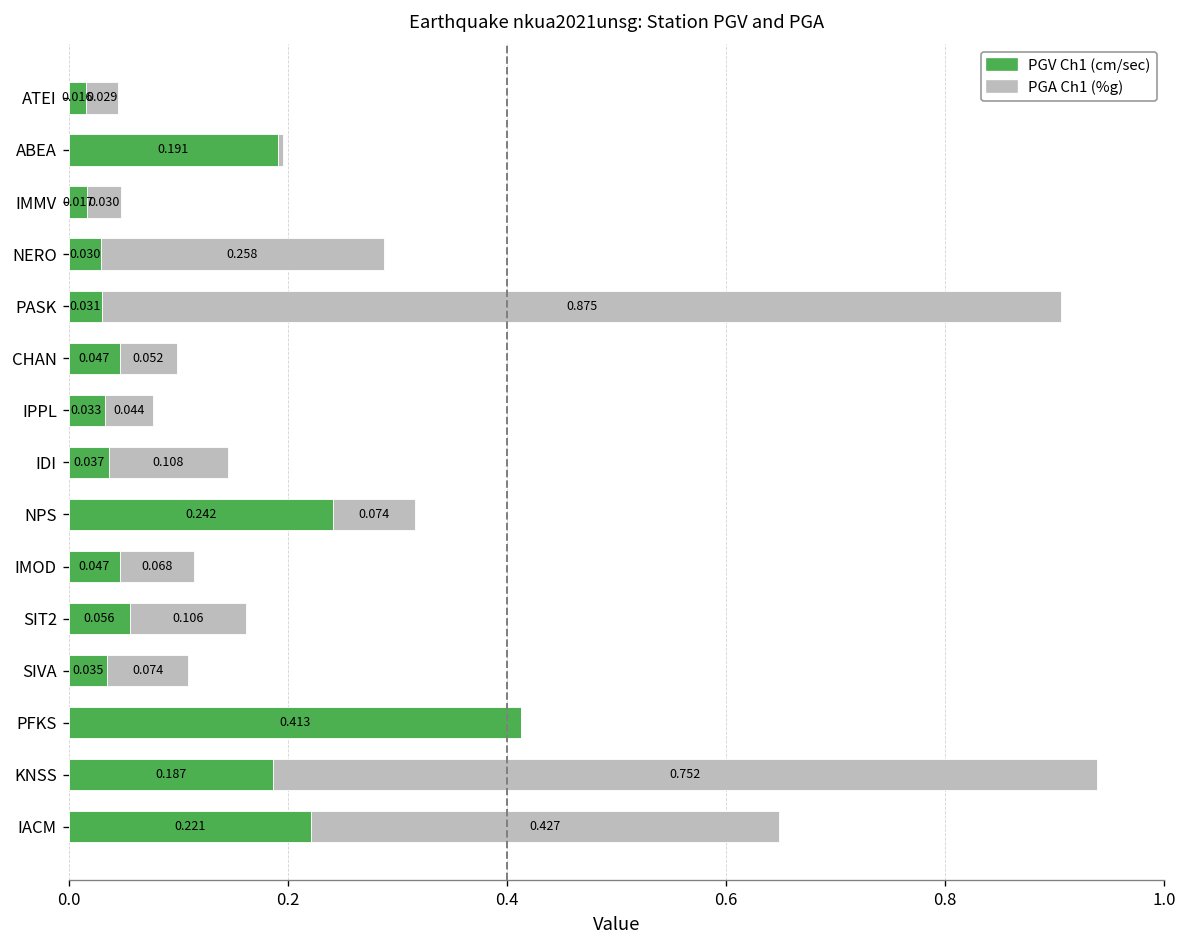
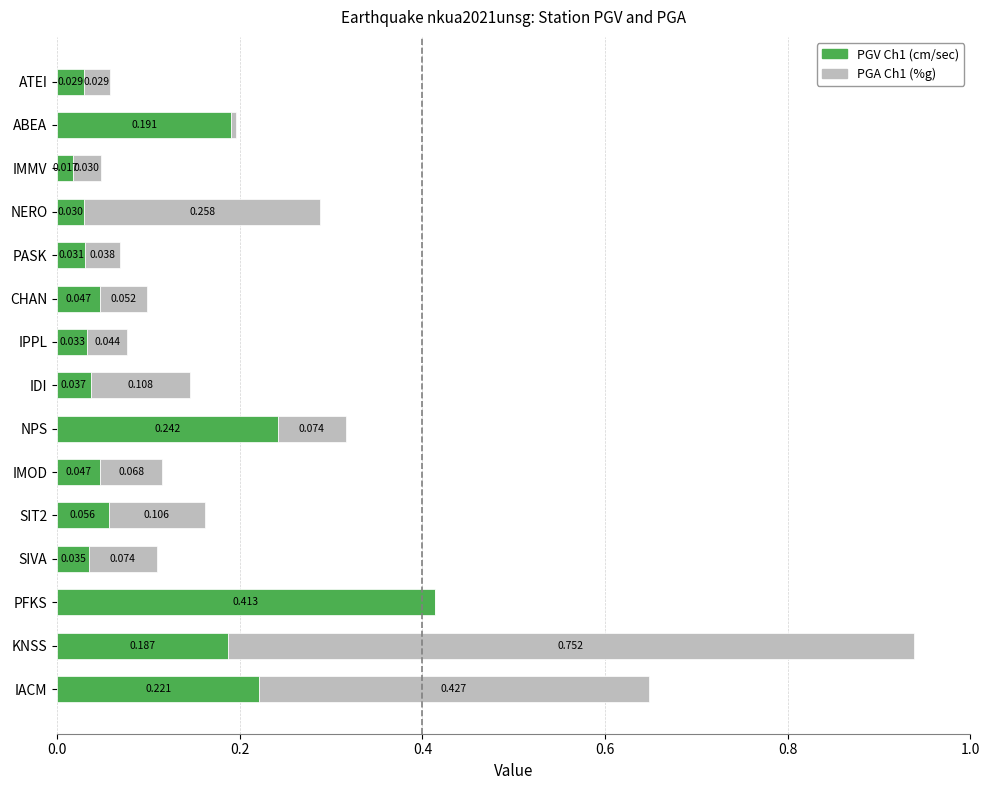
  {
    "PGV Ch1 (cm/sec)": {
-     "ATEI": 0.016,
+     "ATEI": 0.029,
      "ABEA": 0.191,
      "NERO": 0.030,
      "PASK": 0.031,
      "CHAN": 0.047,
      "IPPL": 0.033,
      "IDI": 0.037,
      "NPS": 0.242,
      "IMOD": 0.047,
      "SIT2": 0.056,
      "SIVA": 0.035,
      "PFKS": 0.413,
      "KNSS": 0.187,
      "IACM": 0.221
    },
    "PGA Ch1 (%g)": {
      "NERO": 0.258,
-     "PASK": 0.875,
+     "PASK": 0.038,
      "CHAN": 0.052,
      "IPPL": 0.044,
      "IDI": 0.108,
      "NPS": 0.074,
      "IMOD": 0.068,
      "SIT2": 0.106,
      "SIVA": 0.074,
      "KNSS": 0.752,
      "IACM": 0.427
    }
  }
